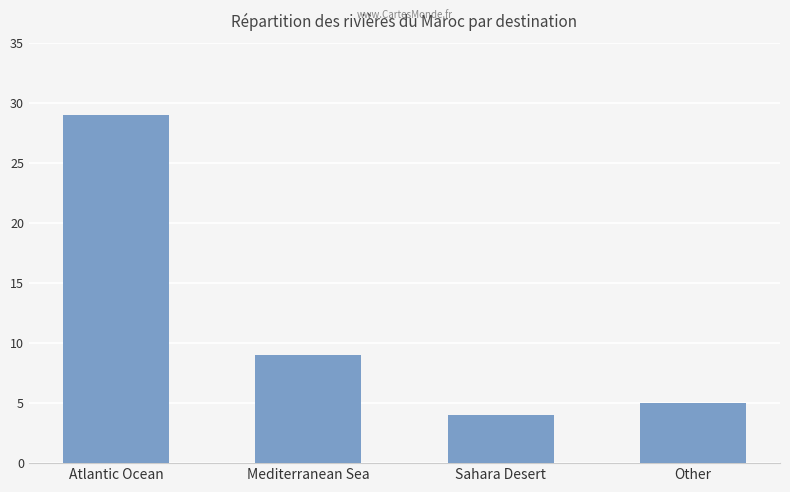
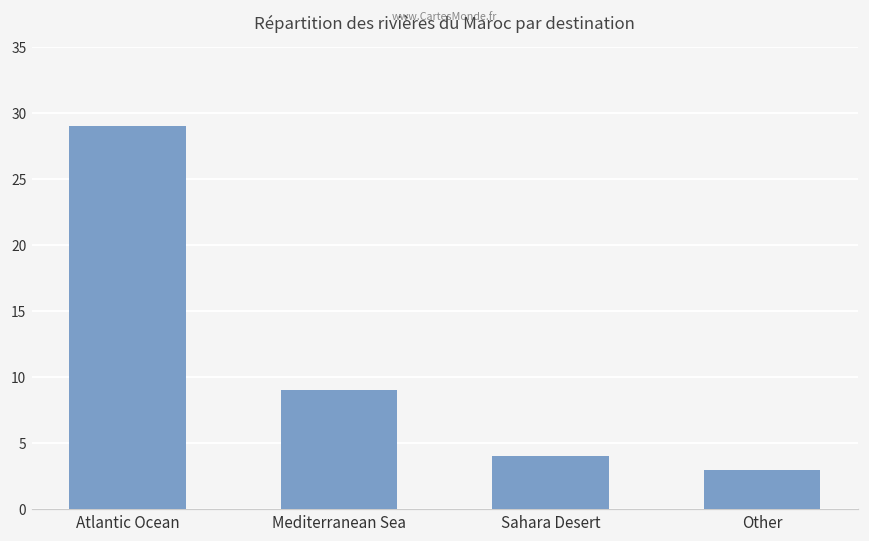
  {
    "Atlantic Ocean": 29,
    "Mediterranean Sea": 9,
    "Sahara Desert": 4,
-   "Other": 5
+   "Other": 3
  }
